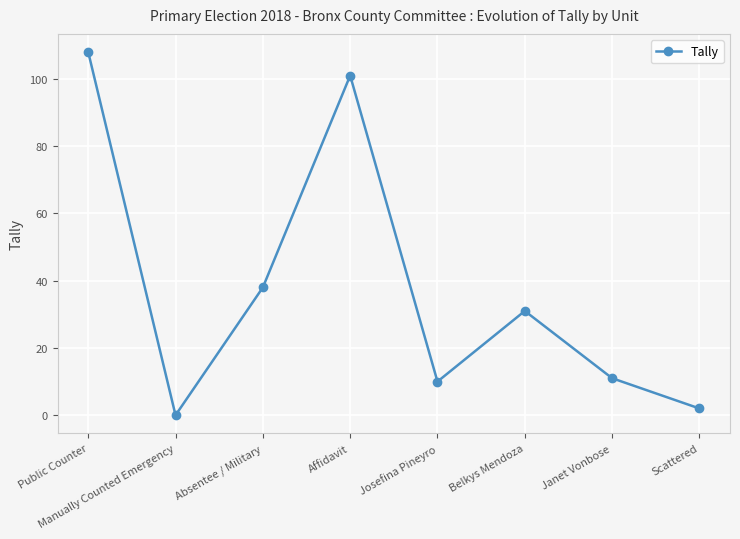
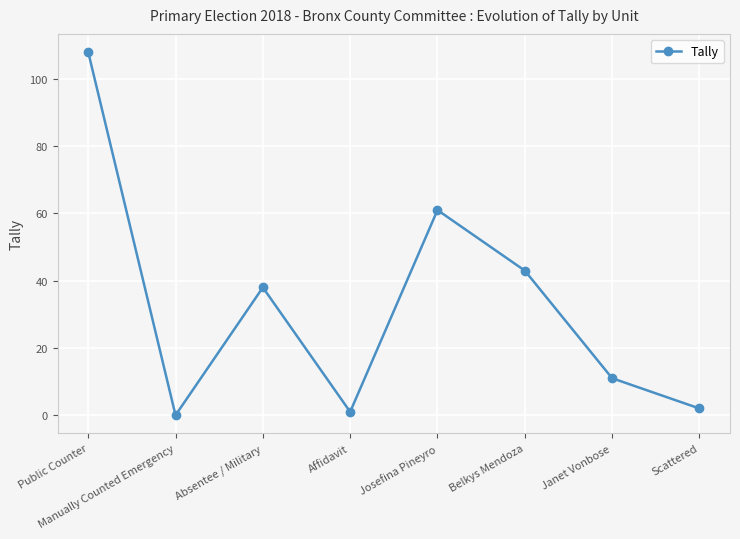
  {
    "Public Counter": 108,
    "Manually Counted Emergency": 0,
    "Absentee / Military": 38,
-   "Affidavit": 101,
-   "Josefina Pineyro": 10,
-   "Belkys Mendoza": 31,
+   "Affidavit": 1,
+   "Josefina Pineyro": 61,
+   "Belkys Mendoza": 43,
    "Janet Vonbose": 11,
    "Scattered": 2
  }
